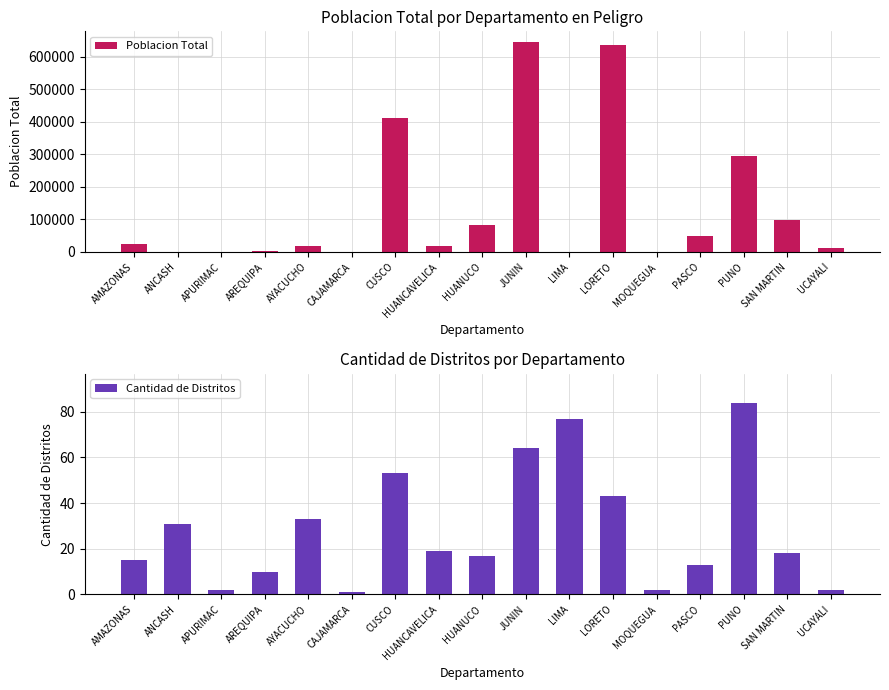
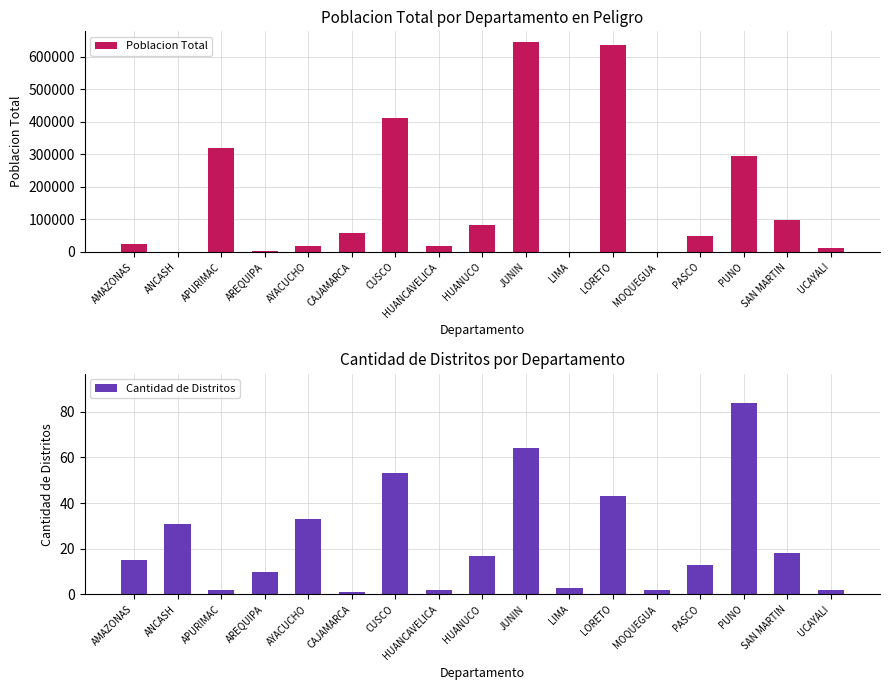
  {
    "Poblacion Total por Departamento en Peligro": {
      "AMAZONAS": 30000,
-     "APURIMAC": 0,
+     "APURIMAC": 320000,
      "AYACUCHO": 20000,
-     "CAJAMARCA": 0,
+     "CAJAMARCA": 60000,
      "CUSCO": 410000,
      "HUANCAVELICA": 20000,
      "HUANUCO": 80000,
      "JUNIN": 650000,
      "LORETO": 640000,
      "PASCO": 50000,
      "PUNO": 290000,
      "SAN MARTIN": 100000,
      "UCAYALI": 10000
    },
    "Cantidad de Distritos por Departamento": {
      "AMAZONAS": 15,
      "ANCASH": 31,
      "APURIMAC": 2,
      "AREQUIPA": 10,
      "AYACUCHO": 33,
      "CUSCO": 53,
-     "HUANCAVELICA": 19,
+     "HUANCAVELICA": 2,
      "HUANUCO": 17,
      "JUNIN": 64,
-     "LIMA": 77,
+     "LIMA": 3,
      "LORETO": 43,
      "MOQUEGUA": 2,
      "PASCO": 13,
      "PUNO": 84,
      "SAN MARTIN": 18,
      "UCAYALI": 2
    }
  }
